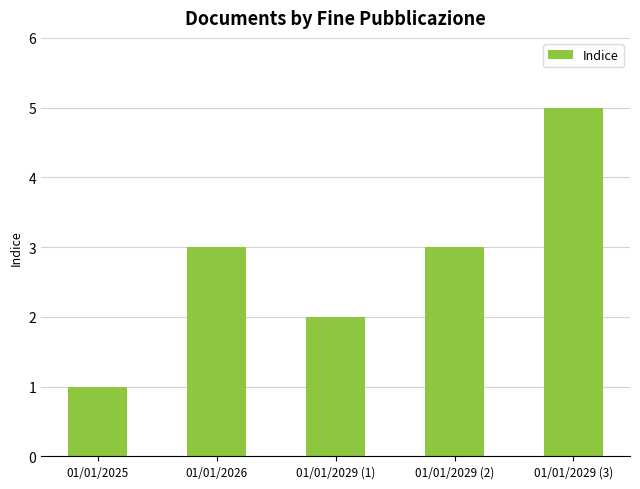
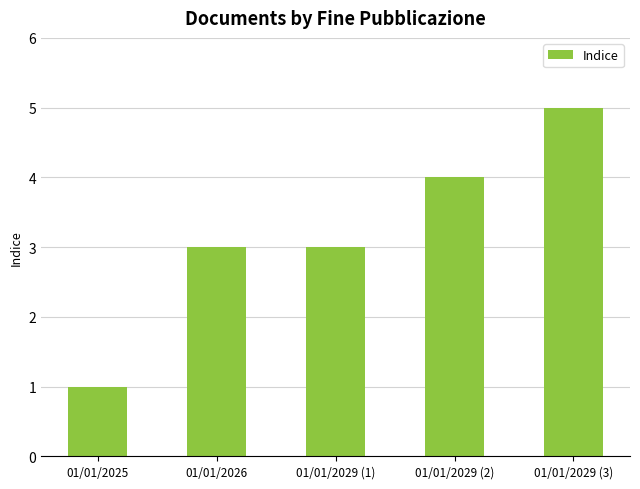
  {
    "01/01/2025": 1,
    "01/01/2026": 3,
-   "01/01/2029 (1)": 2,
-   "01/01/2029 (2)": 3,
+   "01/01/2029 (1)": 3,
+   "01/01/2029 (2)": 4,
    "01/01/2029 (3)": 5
  }
